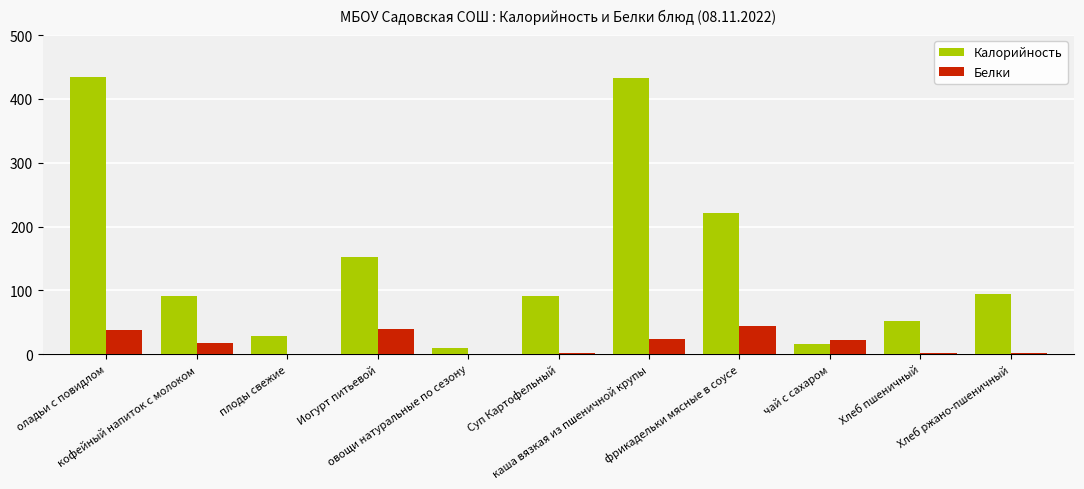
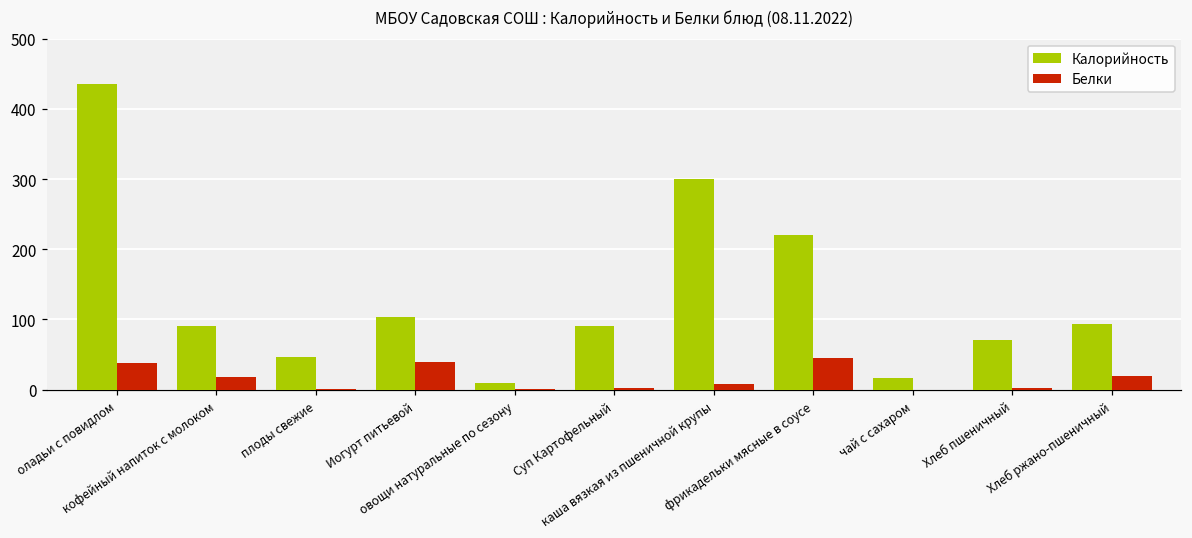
  {
    "Калорийность": {
      "оладьи с повидлом": 440,
      "кофейный напиток с молоком": 90,
-     "плоды свежие": 30,
-     "Иогурт питьевой": 150,
+     "плоды свежие": 50,
+     "Иогурт питьевой": 100,
      "овощи натуральные по сезону": 10,
      "Суп Картофельный": 90,
-     "каша вязкая из пшеничной крупы": 430,
+     "каша вязкая из пшеничной крупы": 300,
      "фрикадельки мясные в соусе": 220,
      "чай с сахаром": 20,
-     "Хлеб пшеничный": 50,
+     "Хлеб пшеничный": 70,
      "Хлеб ржано-пшеничный": 90
    },
    "Белки": {
      "оладьи с повидлом": 40,
      "кофейный напиток с молоком": 20,
      "Иогурт питьевой": 40,
-     "каша вязкая из пшеничной крупы": 20,
+     "каша вязкая из пшеничной крупы": 10,
      "фрикадельки мясные в соусе": 40,
-     "чай с сахаром": 20,
-     "Хлеб ржано-пшеничный": 0
+     "чай с сахаром": 0,
+     "Хлеб ржано-пшеничный": 20
    }
  }
